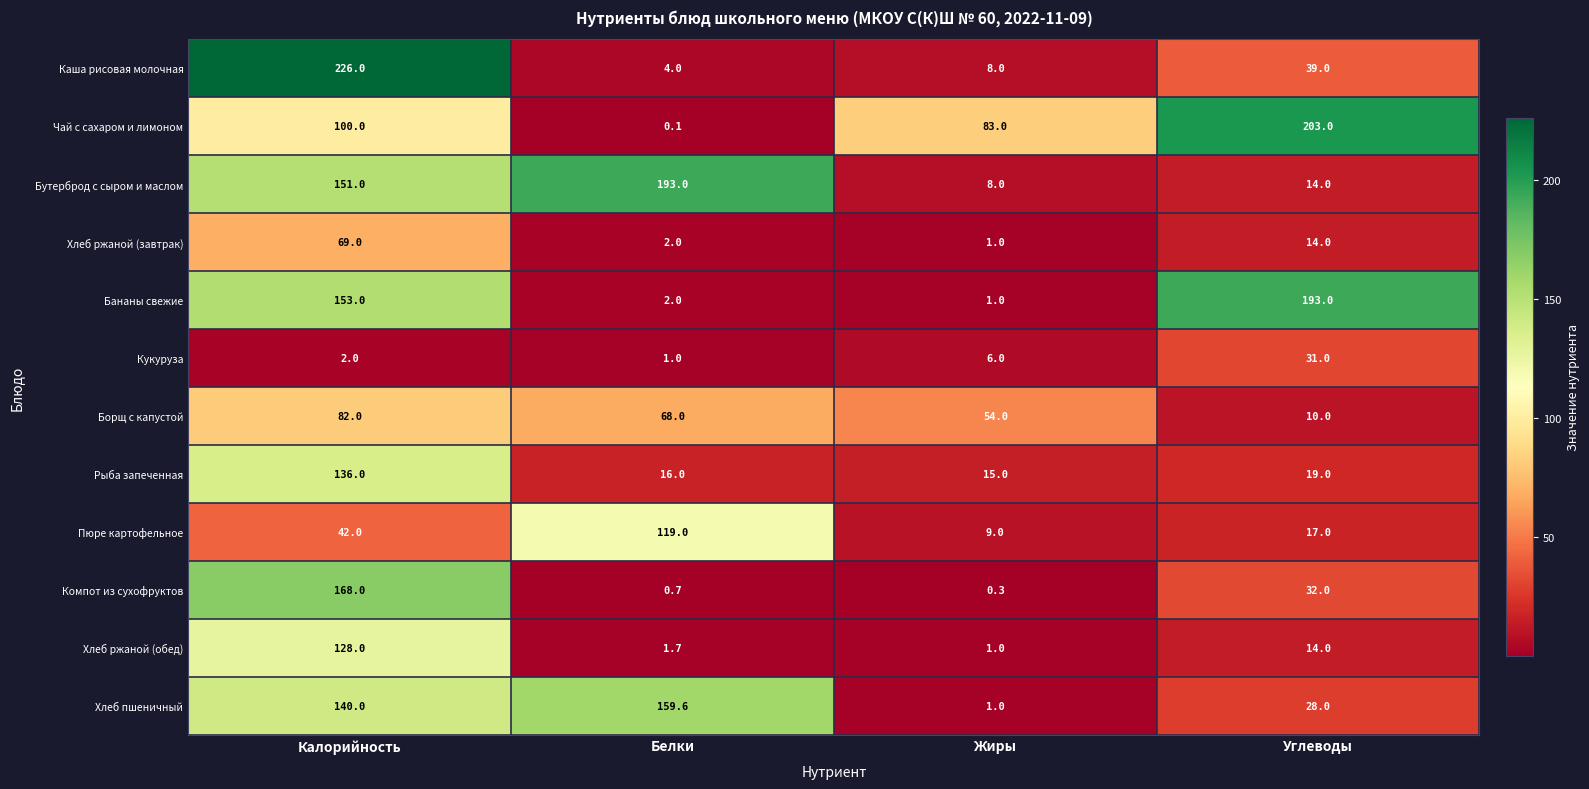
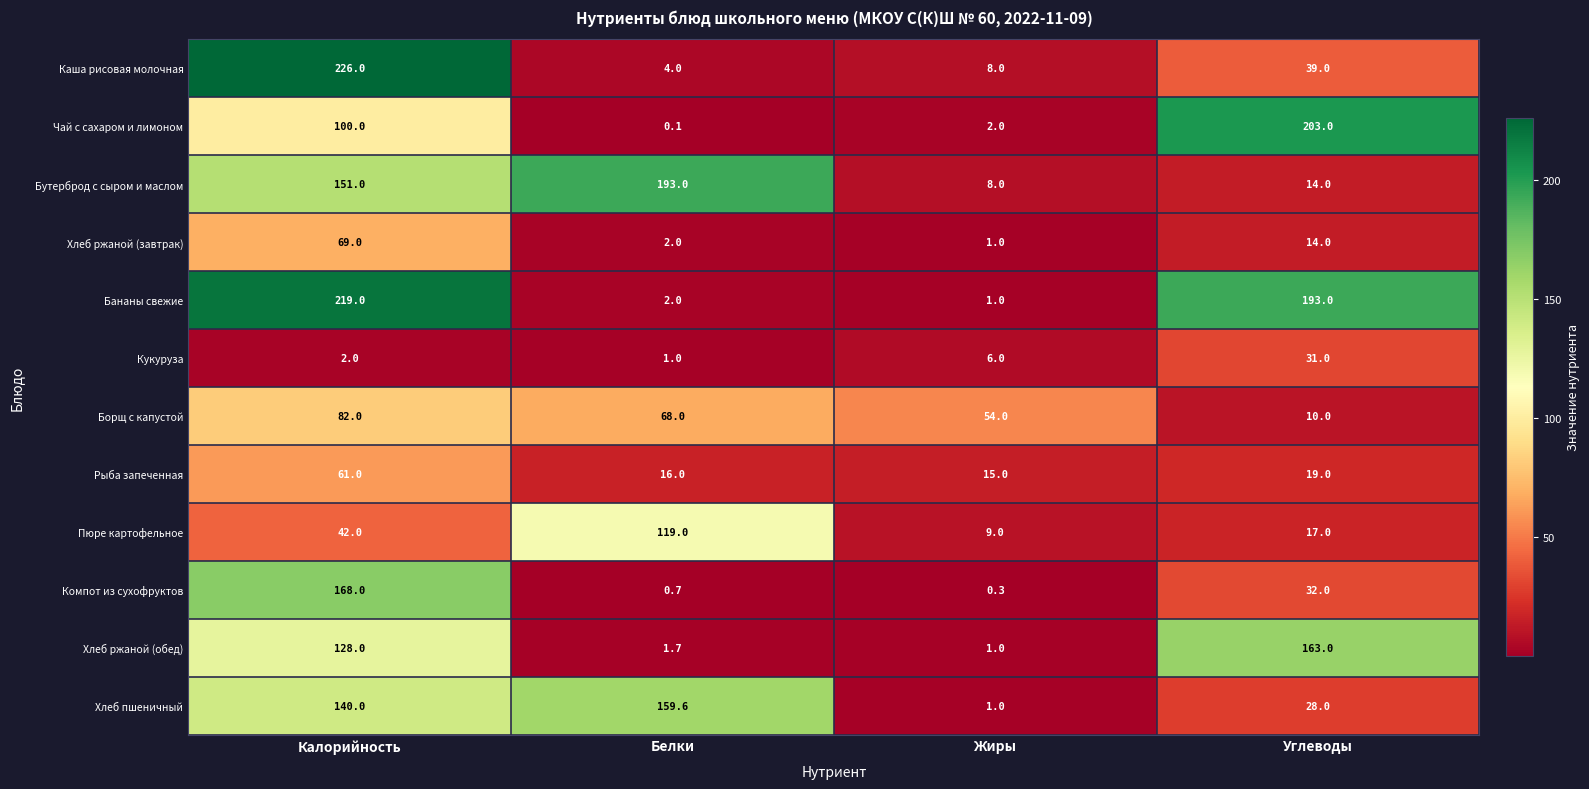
  {
    "Каша рисовая молочная": {
      "Калорийность": 226.0,
      "Белки": 4.0,
      "Жиры": 8.0,
      "Углеводы": 39.0
    },
    "Чай с сахаром и лимоном": {
      "Калорийность": 100.0,
      "Белки": 0.1,
-     "Жиры": 83.0,
+     "Жиры": 2.0,
      "Углеводы": 203.0
    },
    "Бутерброд с сыром и маслом": {
      "Калорийность": 151.0,
      "Белки": 193.0,
      "Жиры": 8.0,
      "Углеводы": 14.0
    },
    "Хлеб ржаной (завтрак)": {
      "Калорийность": 69.0,
      "Белки": 2.0,
      "Жиры": 1.0,
      "Углеводы": 14.0
    },
    "Бананы свежие": {
-     "Калорийность": 153.0,
+     "Калорийность": 219.0,
      "Белки": 2.0,
      "Жиры": 1.0,
      "Углеводы": 193.0
    },
    "Кукуруза": {
      "Калорийность": 2.0,
      "Белки": 1.0,
      "Жиры": 6.0,
      "Углеводы": 31.0
    },
    "Борщ с капустой": {
      "Калорийность": 82.0,
      "Белки": 68.0,
      "Жиры": 54.0,
      "Углеводы": 10.0
    },
    "Рыба запеченная": {
-     "Калорийность": 136.0,
+     "Калорийность": 61.0,
      "Белки": 16.0,
      "Жиры": 15.0,
      "Углеводы": 19.0
    },
    "Пюре картофельное": {
      "Калорийность": 42.0,
      "Белки": 119.0,
      "Жиры": 9.0,
      "Углеводы": 17.0
    },
    "Компот из сухофруктов": {
      "Калорийность": 168.0,
      "Белки": 0.7,
      "Жиры": 0.3,
      "Углеводы": 32.0
    },
    "Хлеб ржаной (обед)": {
      "Калорийность": 128.0,
      "Белки": 1.7,
      "Жиры": 1.0,
-     "Углеводы": 14.0
+     "Углеводы": 163.0
    },
    "Хлеб пшеничный": {
      "Калорийность": 140.0,
      "Белки": 159.6,
      "Жиры": 1.0,
      "Углеводы": 28.0
    }
  }
